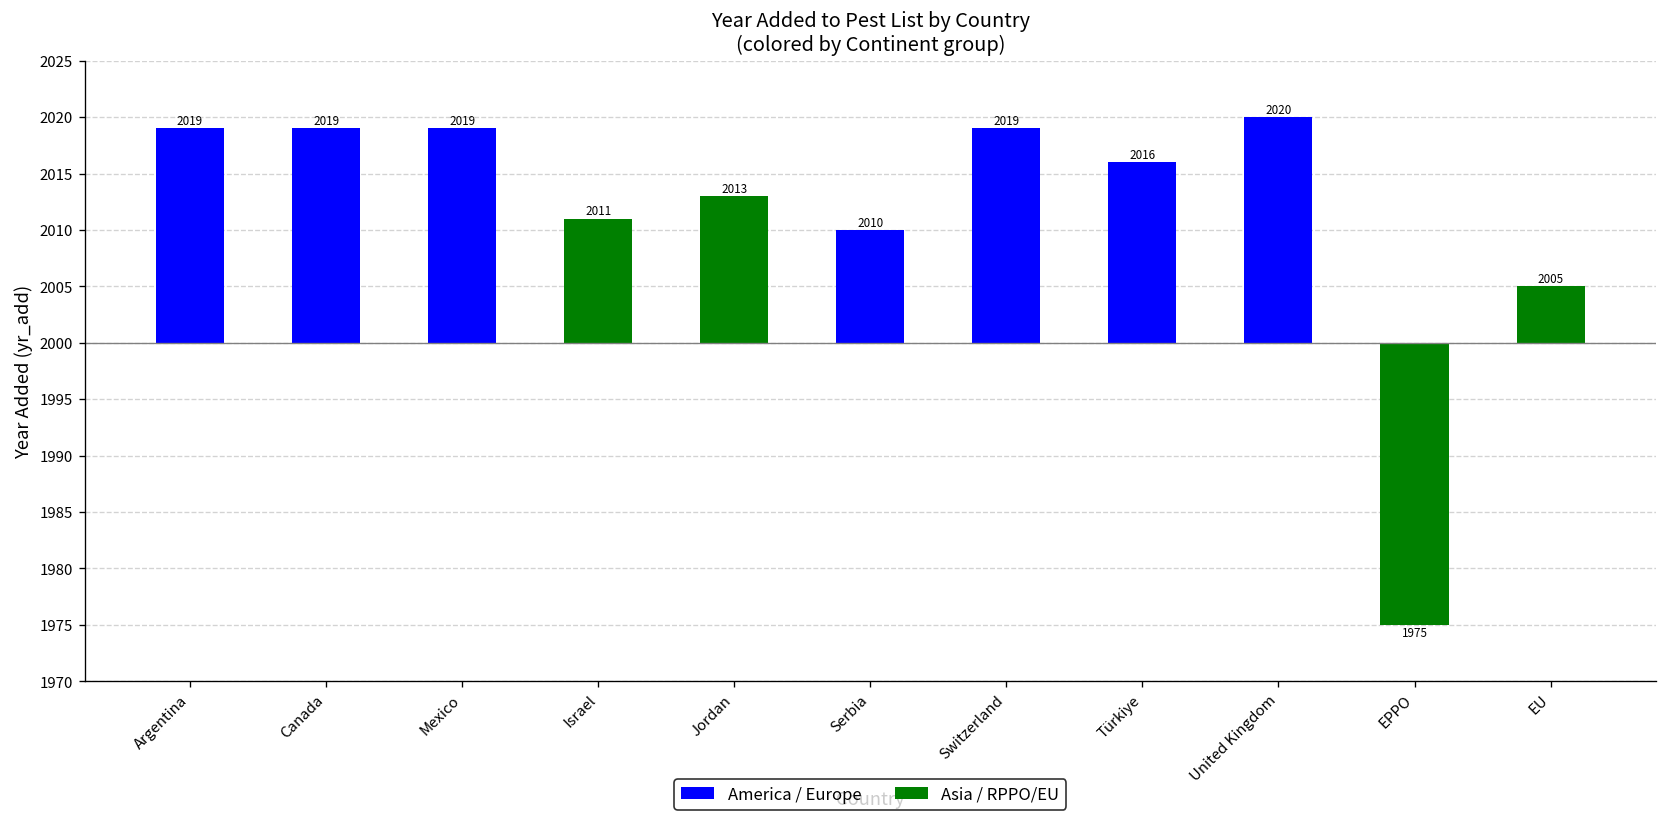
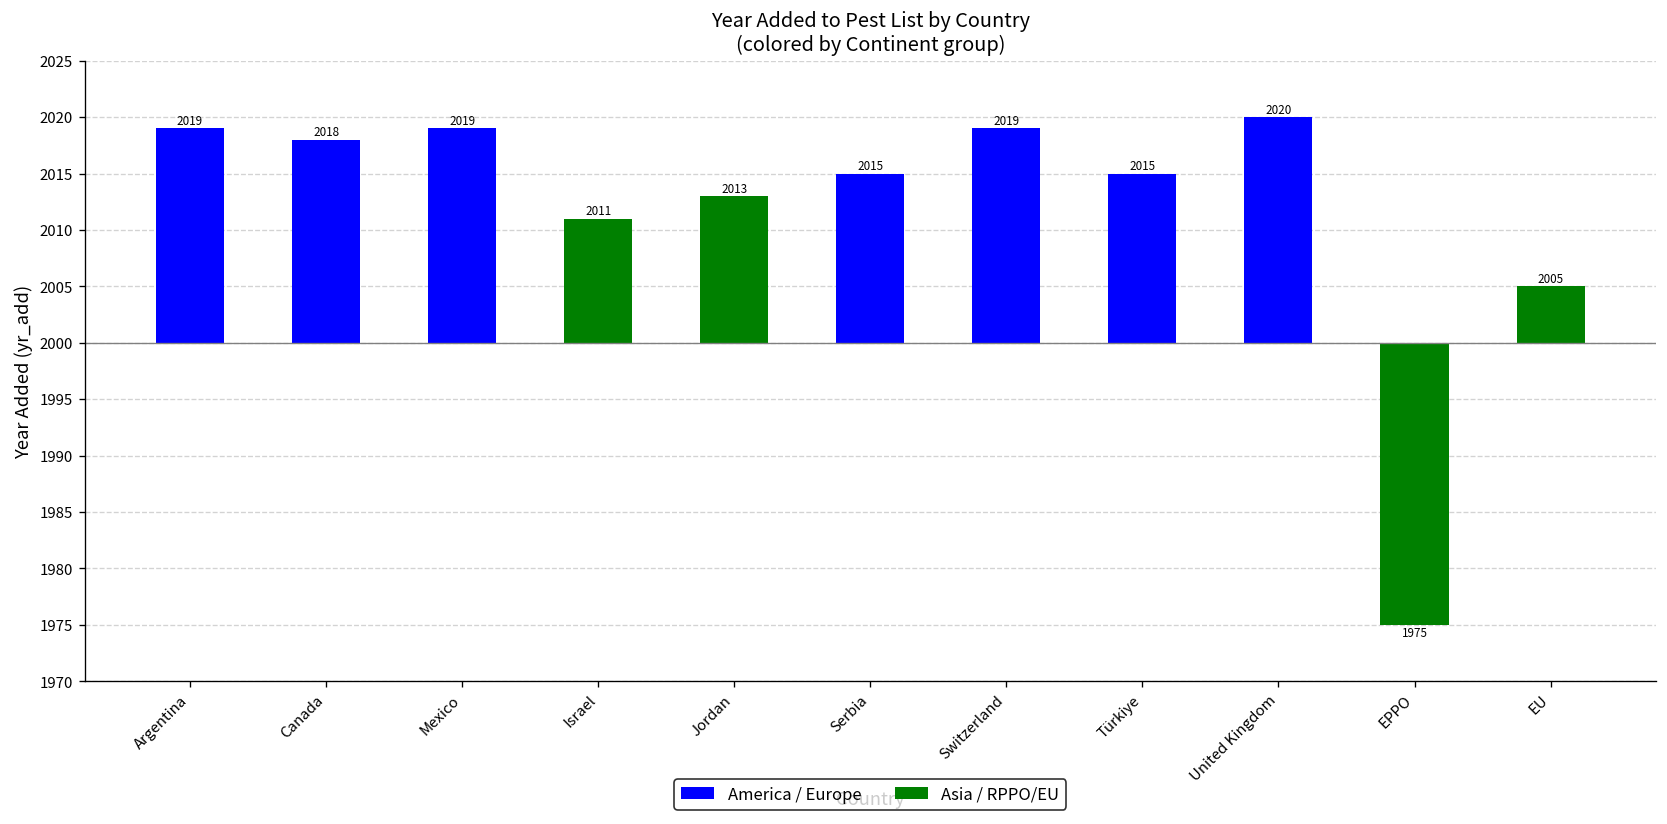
  {
-   "Canada": 2019,
-   "Serbia": 2010,
-   "Türkiye": 2016
+   "Canada": 2018,
+   "Serbia": 2015,
+   "Türkiye": 2015
  }
